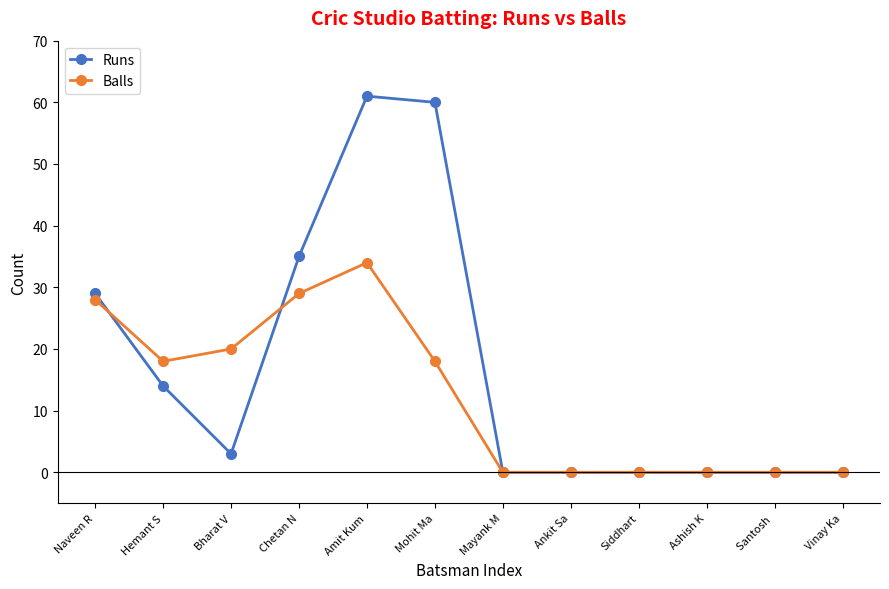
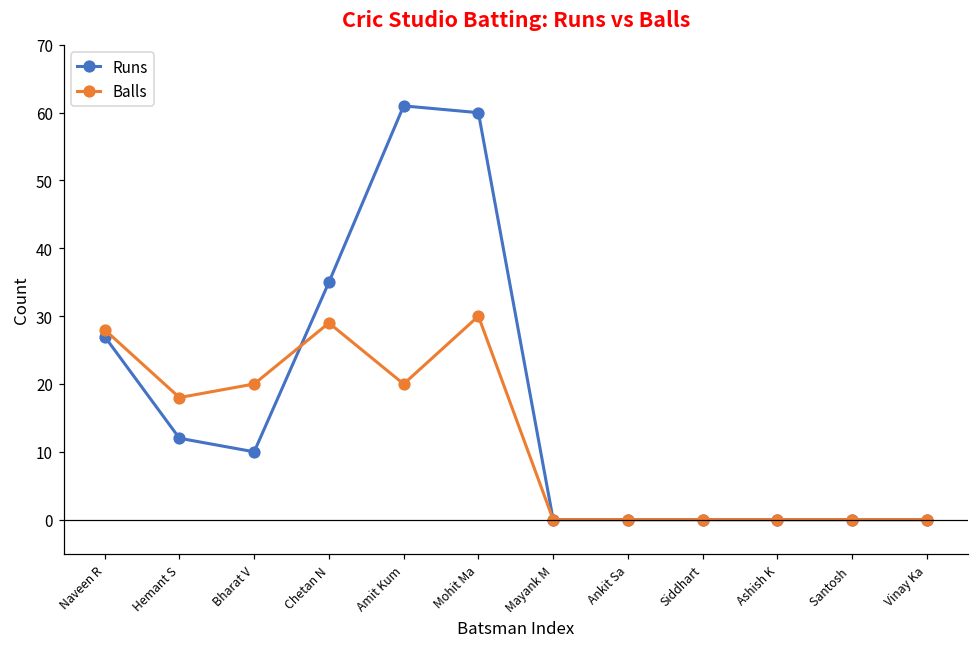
  {
    "Runs": {
-     "Naveen R": 29,
-     "Hemant S": 14,
-     "Bharat V": 3,
+     "Naveen R": 27,
+     "Hemant S": 12,
+     "Bharat V": 10,
      "Chetan N": 35,
      "Amit Kum": 61,
      "Mohit Ma": 60
    },
    "Balls": {
      "Naveen R": 28,
      "Hemant S": 18,
      "Bharat V": 20,
      "Chetan N": 29,
-     "Amit Kum": 34,
-     "Mohit Ma": 18
+     "Amit Kum": 20,
+     "Mohit Ma": 30
    }
  }
